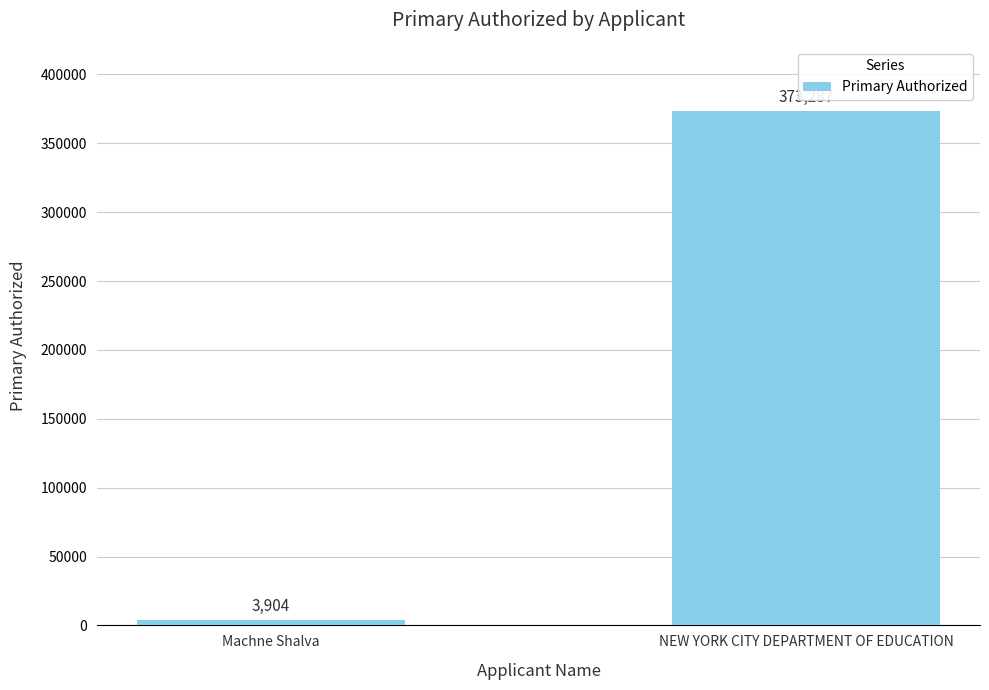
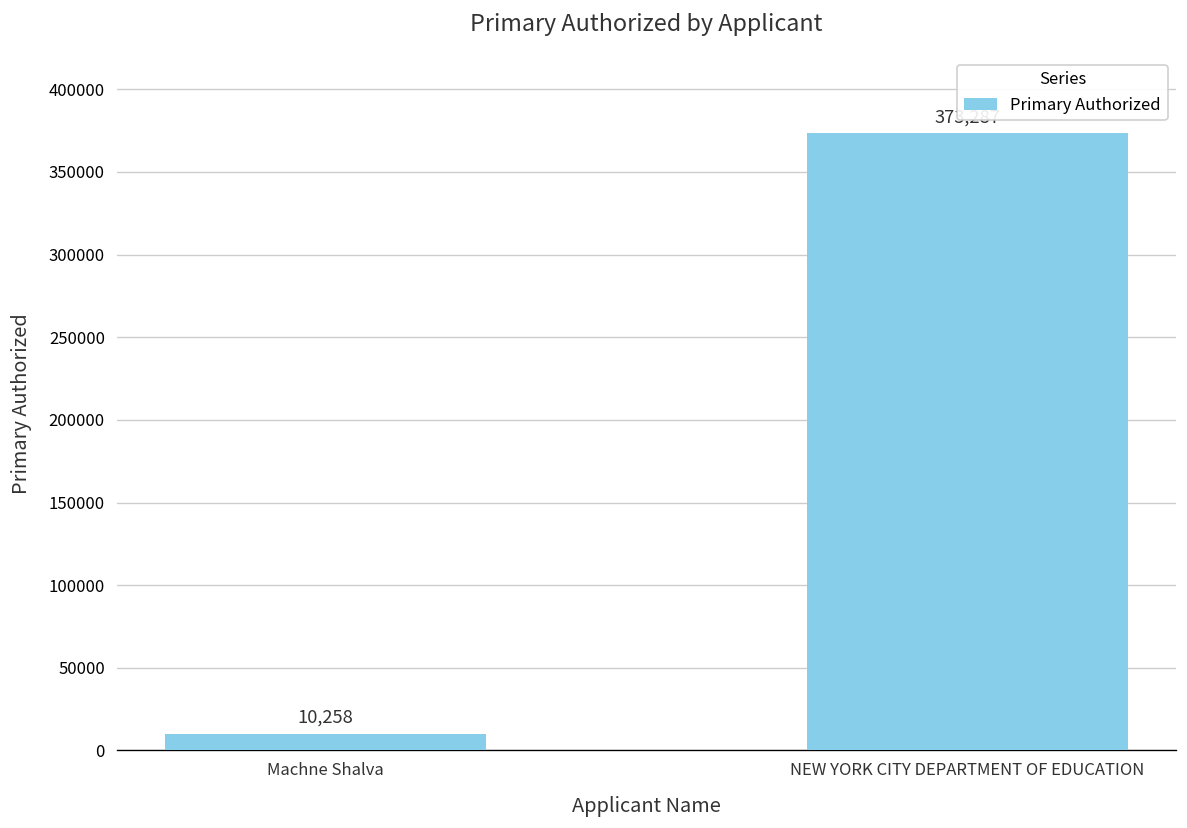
  {
-   "Machne Shalva": "3,904"
+   "Machne Shalva": "10,258"
  }
